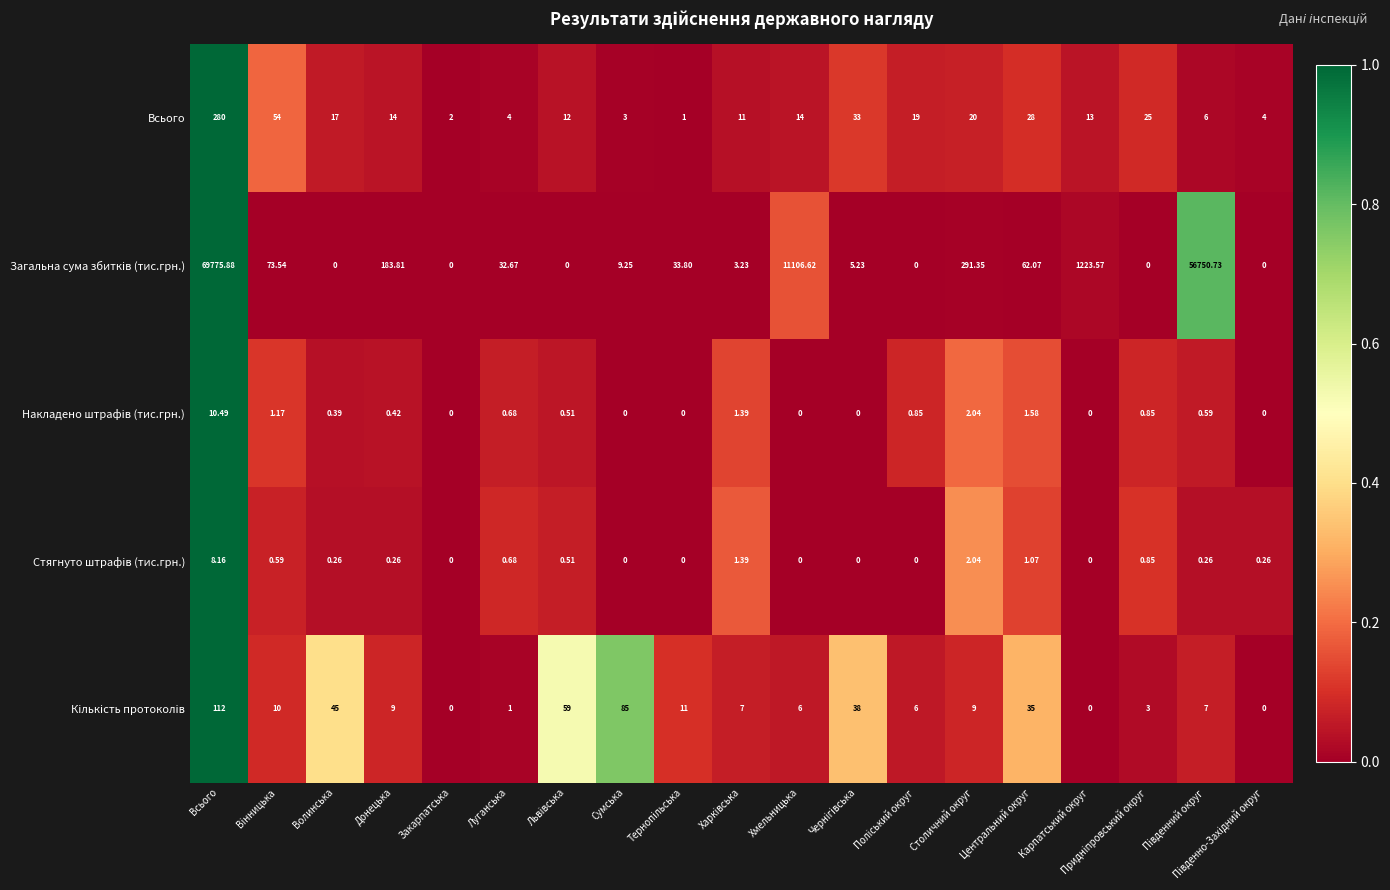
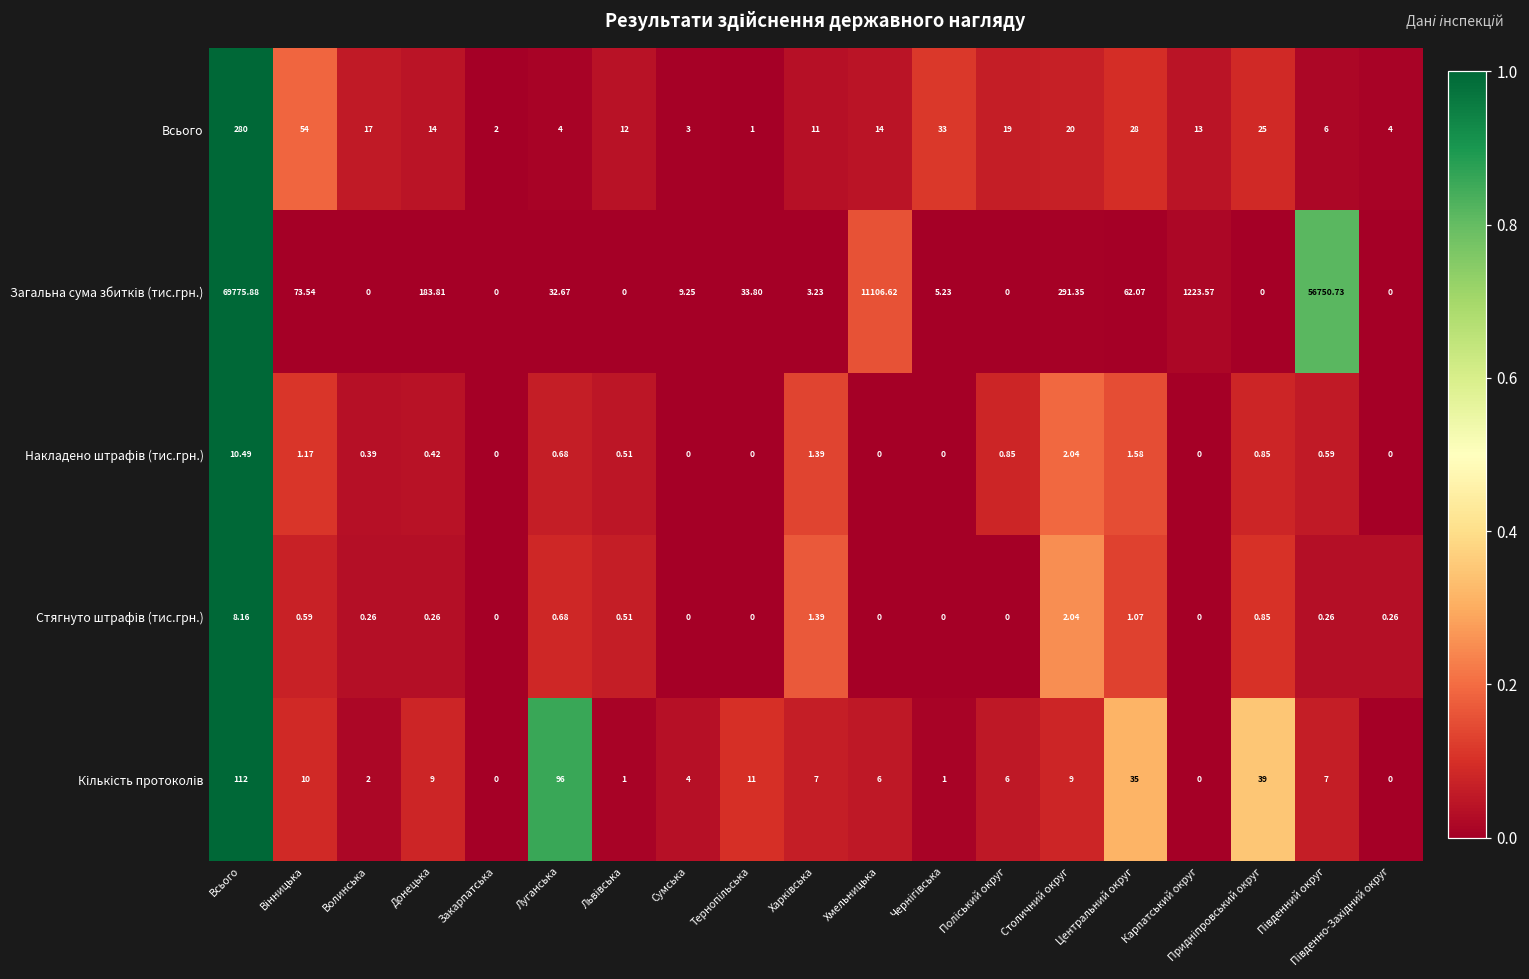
  {
    "Всього": {
      "Всього": 280,
      "Вінницька": 54,
      "Волинська": 17,
      "Донецька": 14,
      "Закарпатська": 2,
      "Луганська": 4,
      "Львівська": 12,
      "Сумська": 3,
      "Тернопільська": 1,
      "Харківська": 11,
      "Хмельницька": 14,
      "Чернігівська": 33,
      "Поліський округ": 19,
      "Столичний округ": 20,
      "Центральний округ": 28,
      "Карпатський округ": 13,
      "Придніпровський округ": 25,
      "Південний округ": 6,
      "Південно-Західний округ": 4
    },
    "Загальна сума збитків (тис.грн.)": {
      "Всього": 69775.88,
      "Вінницька": 73.54,
      "Волинська": 0,
      "Донецька": 183.81,
      "Закарпатська": 0,
      "Луганська": 32.67,
      "Львівська": 0,
      "Сумська": 9.25,
      "Тернопільська": 33.80,
      "Харківська": 3.23,
      "Хмельницька": 11106.62,
      "Чернігівська": 5.23,
      "Поліський округ": 0,
      "Столичний округ": 291.35,
      "Центральний округ": 62.07,
      "Карпатський округ": 1223.57,
      "Придніпровський округ": 0,
      "Південний округ": 56750.73,
      "Південно-Західний округ": 0
    },
    "Накладено штрафів (тис.грн.)": {
      "Всього": 10.49,
      "Вінницька": 1.17,
      "Волинська": 0.39,
      "Донецька": 0.42,
      "Закарпатська": 0,
      "Луганська": 0.68,
      "Львівська": 0.51,
      "Сумська": 0,
      "Тернопільська": 0,
      "Харківська": 1.39,
      "Хмельницька": 0,
      "Чернігівська": 0,
      "Поліський округ": 0.85,
      "Столичний округ": 2.04,
      "Центральний округ": 1.58,
      "Карпатський округ": 0,
      "Придніпровський округ": 0.85,
      "Південний округ": 0.59,
      "Південно-Західний округ": 0
    },
    "Стягнуто штрафів (тис.грн.)": {
      "Всього": 8.16,
      "Вінницька": 0.59,
      "Волинська": 0.26,
      "Донецька": 0.26,
      "Закарпатська": 0,
      "Луганська": 0.68,
      "Львівська": 0.51,
      "Сумська": 0,
      "Тернопільська": 0,
      "Харківська": 1.39,
      "Хмельницька": 0,
      "Чернігівська": 0,
      "Поліський округ": 0,
      "Столичний округ": 2.04,
      "Центральний округ": 1.07,
      "Карпатський округ": 0,
      "Придніпровський округ": 0.85,
      "Південний округ": 0.26,
      "Південно-Західний округ": 0.26
    },
    "Кількість протоколів": {
      "Всього": 112,
      "Вінницька": 10,
-     "Волинська": 45,
+     "Волинська": 2,
      "Донецька": 9,
      "Закарпатська": 0,
-     "Луганська": 1,
-     "Львівська": 59,
-     "Сумська": 85,
+     "Луганська": 96,
+     "Львівська": 1,
+     "Сумська": 4,
      "Тернопільська": 11,
      "Харківська": 7,
      "Хмельницька": 6,
-     "Чернігівська": 38,
+     "Чернігівська": 1,
      "Поліський округ": 6,
      "Столичний округ": 9,
      "Центральний округ": 35,
      "Карпатський округ": 0,
-     "Придніпровський округ": 3,
+     "Придніпровський округ": 39,
      "Південний округ": 7,
      "Південно-Західний округ": 0
    }
  }
